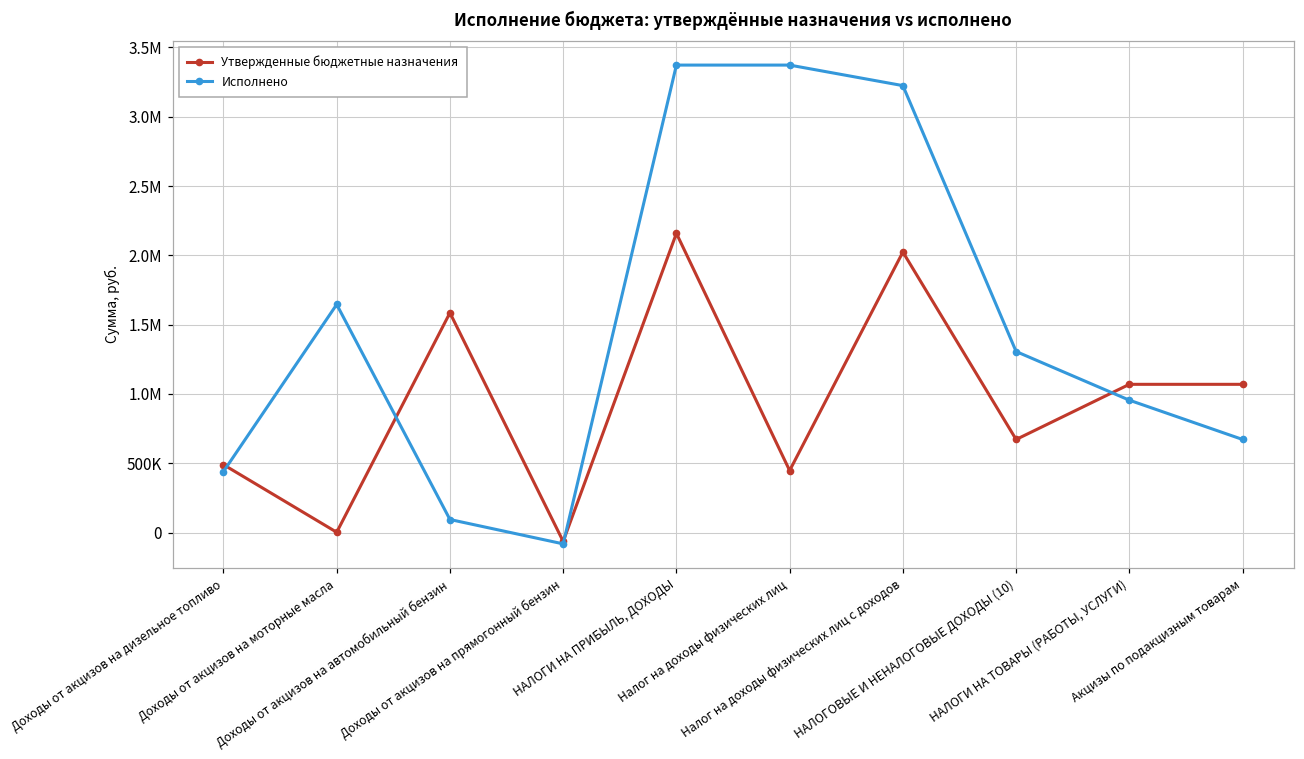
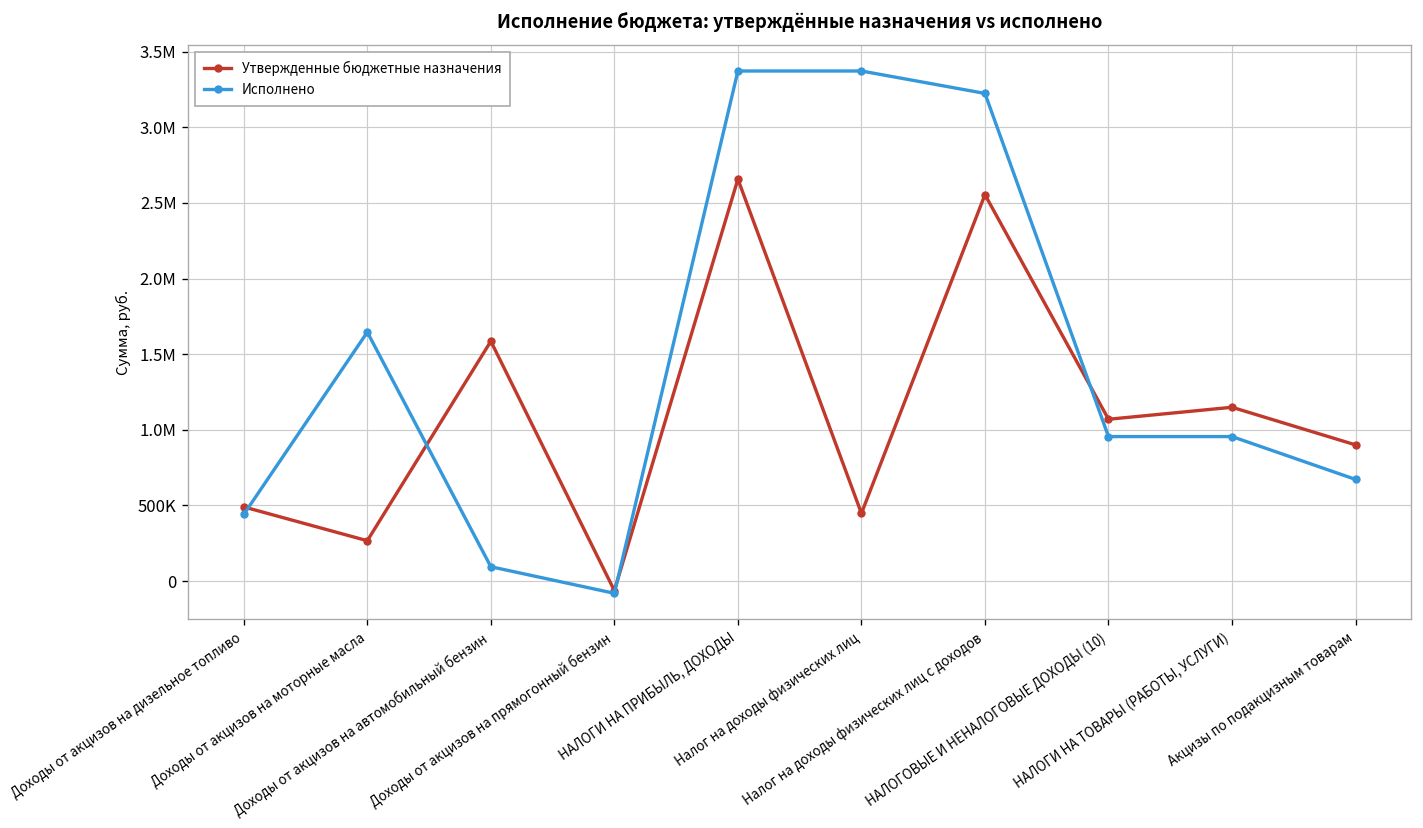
  {
    "Утвержденные бюджетные назначения": {
      "Доходы от акцизов на дизельное топливо": 490000,
-     "Доходы от акцизов на моторные масла": 0,
+     "Доходы от акцизов на моторные масла": 270000,
      "Доходы от акцизов на автомобильный бензин": 1590000,
-     "НАЛОГИ НА ПРИБЫЛЬ, ДОХОДЫ": 2160000,
+     "НАЛОГИ НА ПРИБЫЛЬ, ДОХОДЫ": 2660000,
      "Налог на доходы физических лиц": 450000,
-     "Налог на доходы физических лиц с доходов": 2020000,
-     "НАЛОГОВЫЕ И НЕНАЛОГОВЫЕ ДОХОДЫ (10)": 670000,
-     "НАЛОГИ НА ТОВАРЫ (РАБОТЫ, УСЛУГИ)": 1070000,
-     "Акцизы по подакцизным товарам": 1070000
+     "Налог на доходы физических лиц с доходов": 2550000,
+     "НАЛОГОВЫЕ И НЕНАЛОГОВЫЕ ДОХОДЫ (10)": 1070000,
+     "НАЛОГИ НА ТОВАРЫ (РАБОТЫ, УСЛУГИ)": 1150000,
+     "Акцизы по подакцизным товарам": 900000
    },
    "Исполнено": {
      "Доходы от акцизов на дизельное топливо": 440000,
      "Доходы от акцизов на моторные масла": 1650000,
      "Доходы от акцизов на автомобильный бензин": 90000,
      "НАЛОГИ НА ПРИБЫЛЬ, ДОХОДЫ": 3370000,
      "Налог на доходы физических лиц": 3370000,
      "Налог на доходы физических лиц с доходов": 3220000,
-     "НАЛОГОВЫЕ И НЕНАЛОГОВЫЕ ДОХОДЫ (10)": 1310000,
+     "НАЛОГОВЫЕ И НЕНАЛОГОВЫЕ ДОХОДЫ (10)": 960000,
      "НАЛОГИ НА ТОВАРЫ (РАБОТЫ, УСЛУГИ)": 960000,
      "Акцизы по подакцизным товарам": 670000
    }
  }
